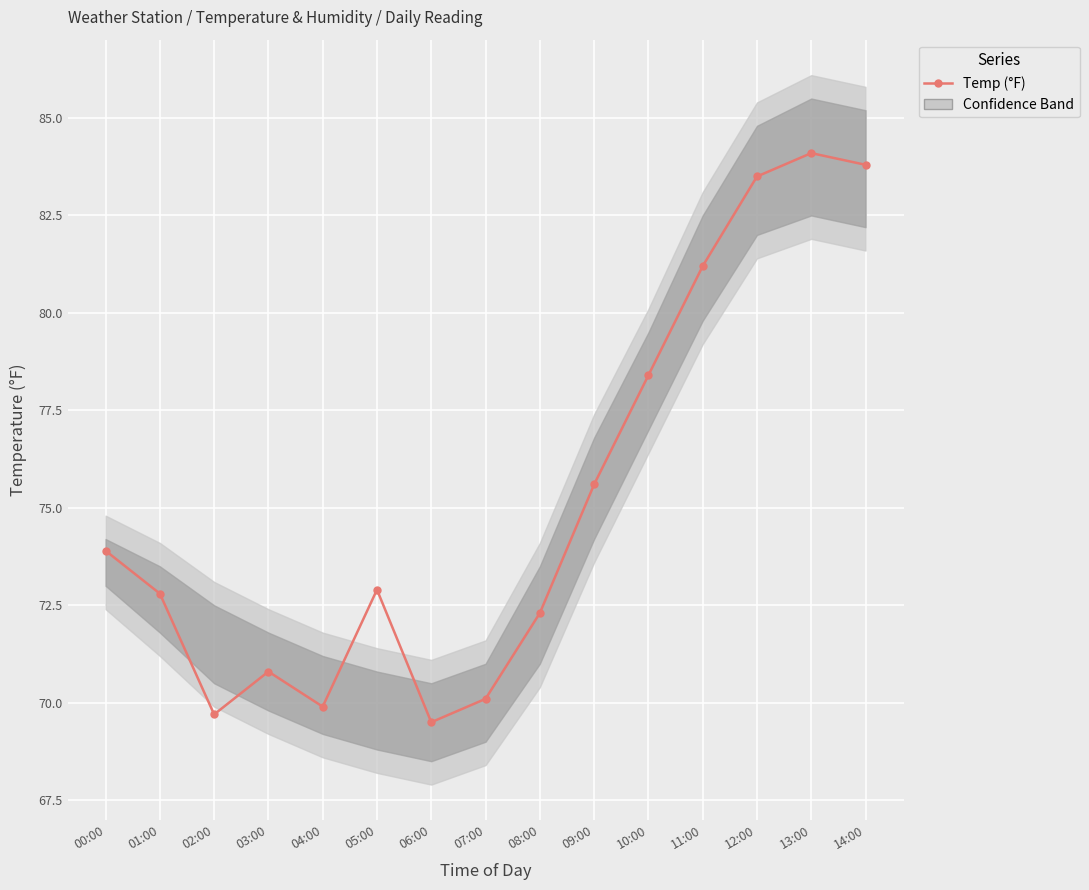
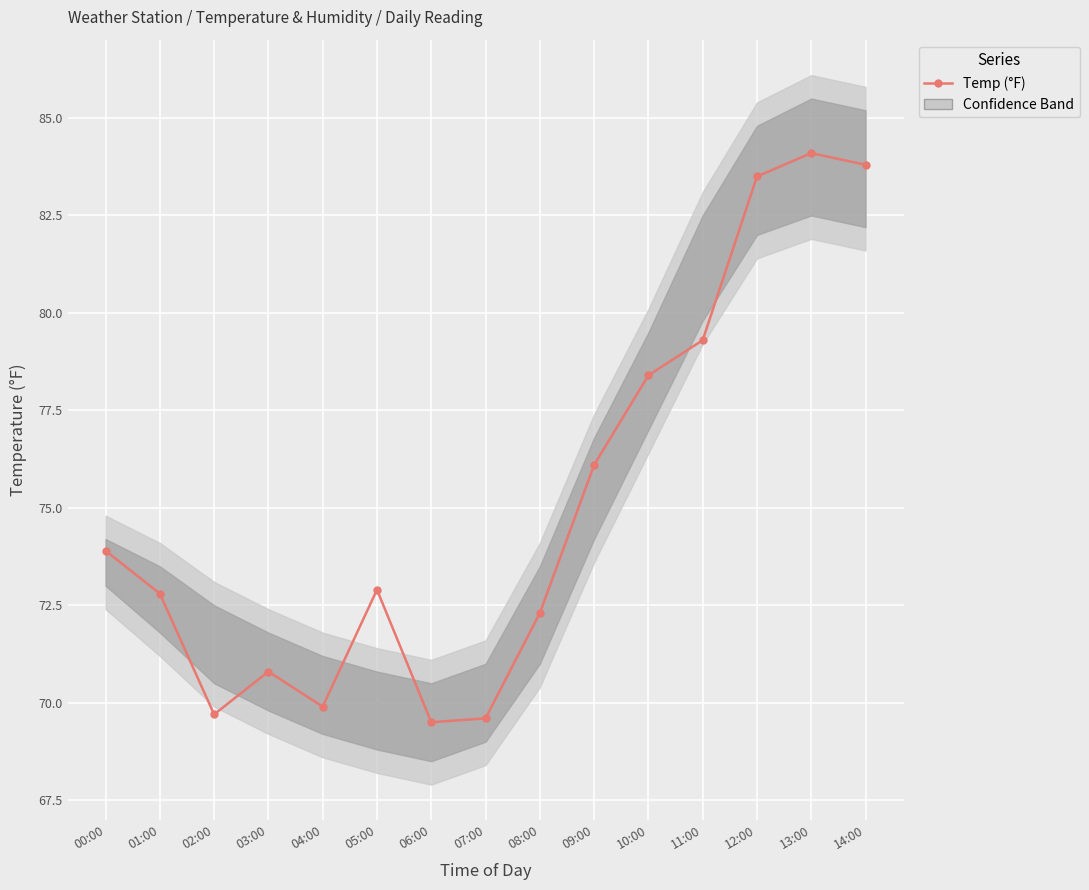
  {
    "Temp (°F)": {
      "00:00": 73.9,
      "01:00": 72.8,
      "02:00": 69.7,
      "03:00": 70.8,
      "04:00": 69.9,
      "05:00": 72.9,
      "06:00": 69.5,
-     "07:00": 70.1,
+     "07:00": 69.6,
      "08:00": 72.3,
-     "09:00": 75.6,
+     "09:00": 76.1,
      "10:00": 78.4,
-     "11:00": 81.2,
+     "11:00": 79.3,
      "12:00": 83.5,
      "13:00": 84.1,
      "14:00": 83.8
    }
  }
